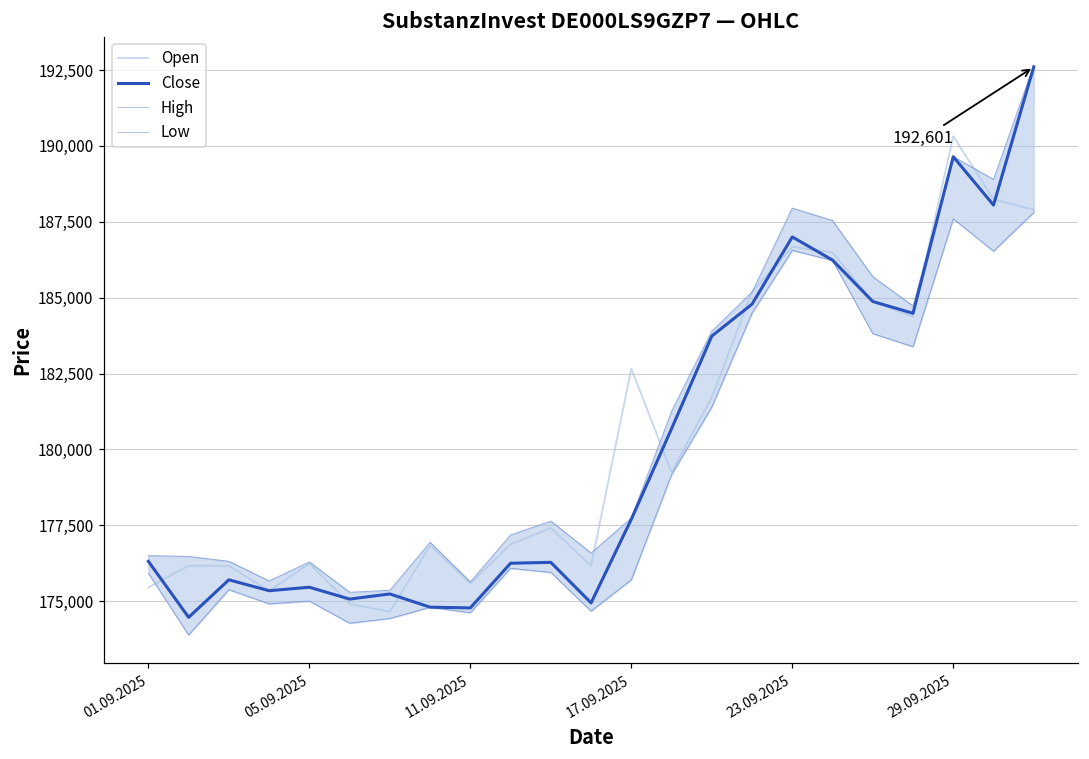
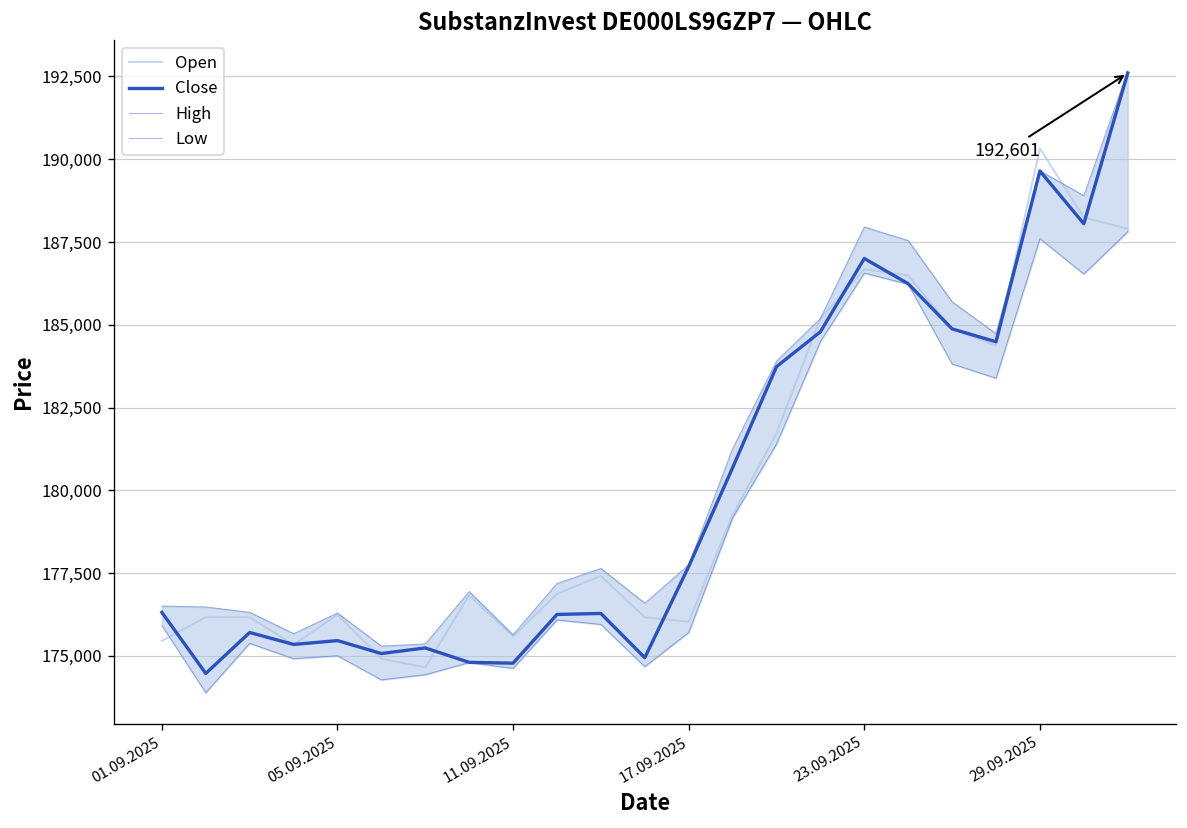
  {
    "Open": {
      "01.09.2025": "175,500",
-     "17.09.2025": "182,700",
+     "17.09.2025": "176,000",
      "23.09.2025": "186,700"
    }
  }
